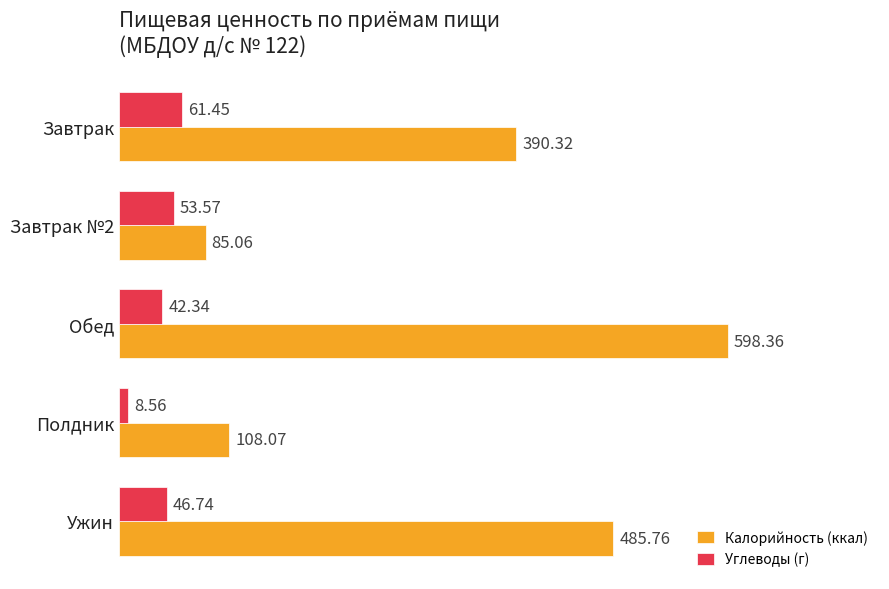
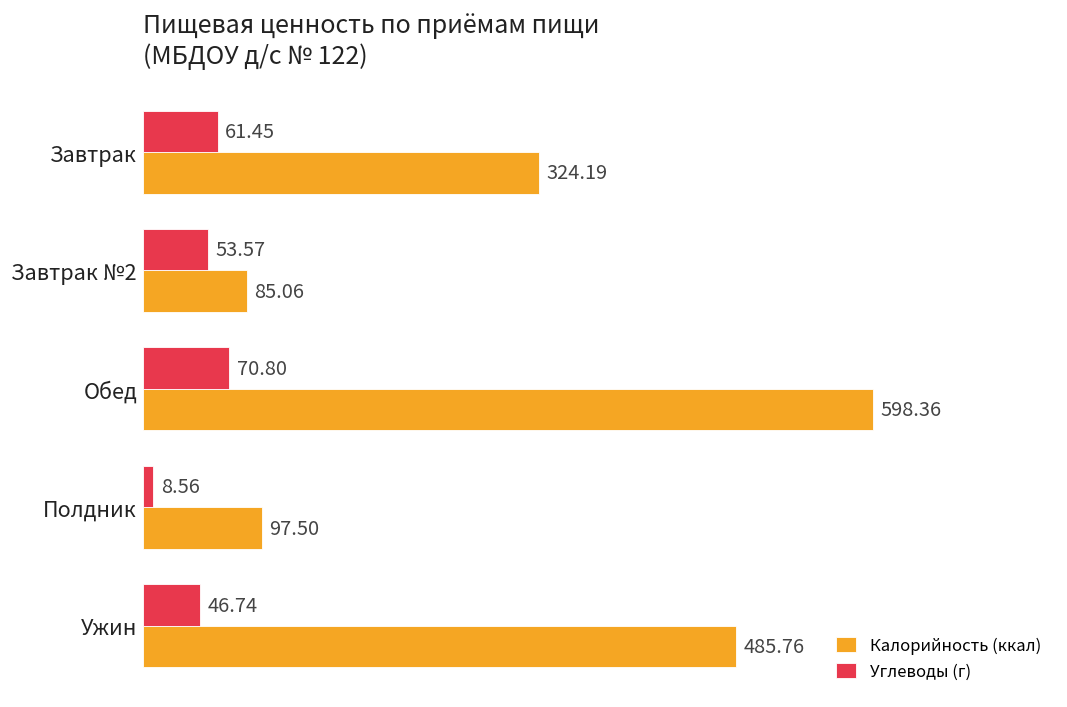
  {
    "Калорийность (ккал)": {
-     "Завтрак": 390.32,
+     "Завтрак": 324.19,
      "Завтрак №2": 85.06,
      "Обед": 598.36,
-     "Полдник": 108.07,
+     "Полдник": 97.50,
      "Ужин": 485.76
    },
    "Углеводы (г)": {
      "Завтрак": 61.45,
      "Завтрак №2": 53.57,
-     "Обед": 42.34,
+     "Обед": 70.80,
      "Полдник": 8.56,
      "Ужин": 46.74
    }
  }
